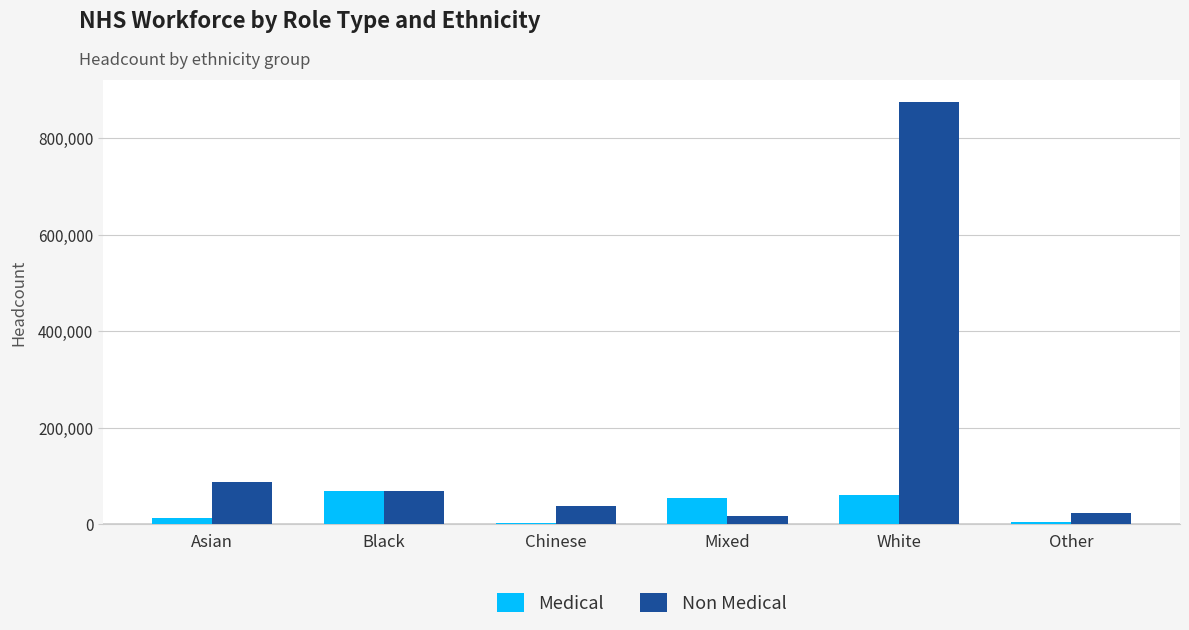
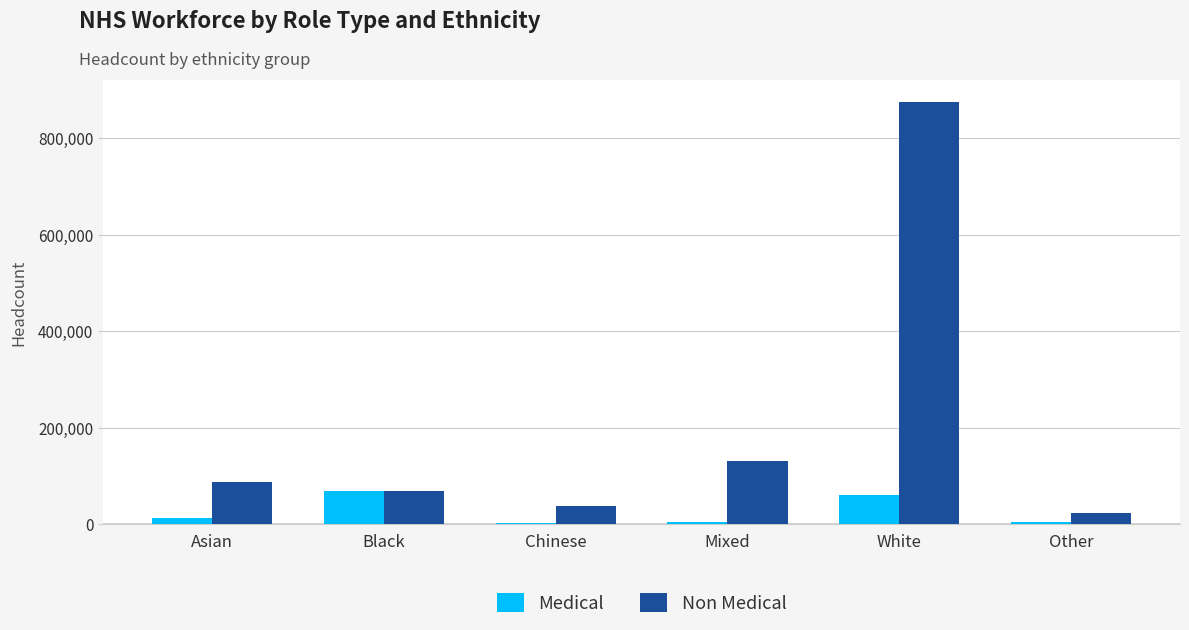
  {
    "Medical": {
      "Asian": "10,000",
      "Black": "70,000",
-     "Mixed": "50,000",
+     "Mixed": "0",
      "White": "60,000"
    },
    "Non Medical": {
      "Asian": "90,000",
      "Black": "70,000",
      "Chinese": "40,000",
-     "Mixed": "20,000",
+     "Mixed": "130,000",
      "White": "880,000",
      "Other": "20,000"
    }
  }
